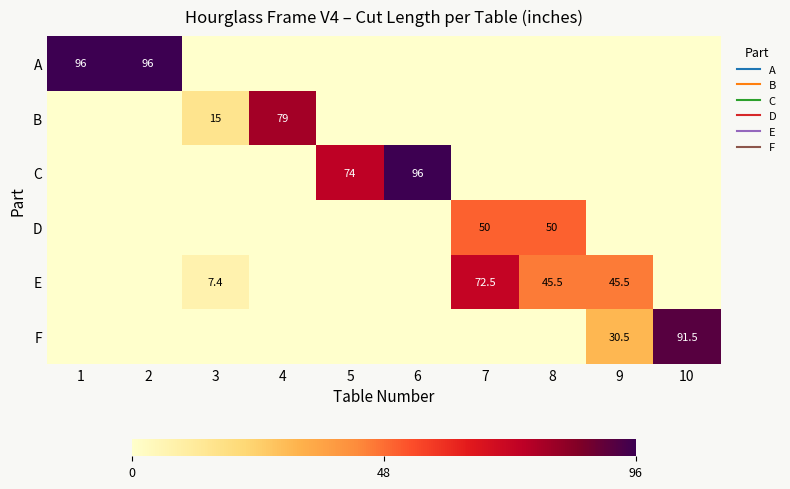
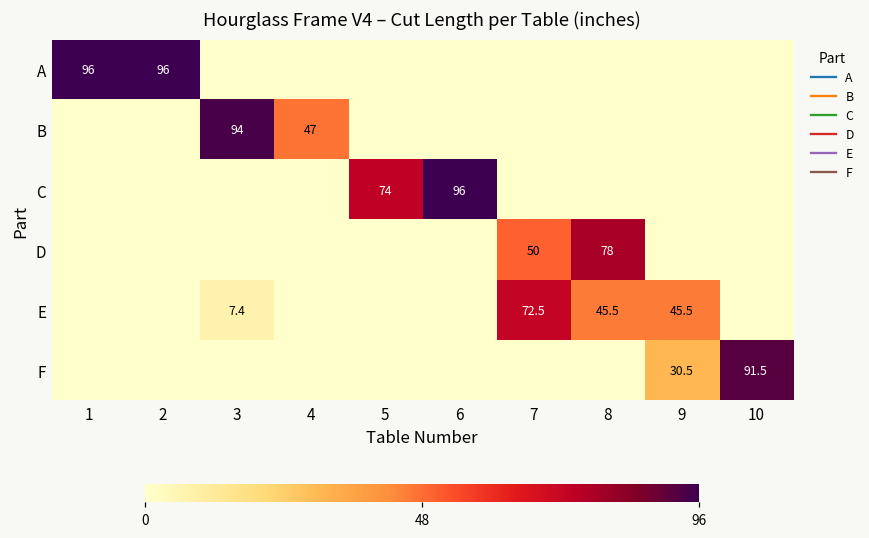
  {
    "A": {
      "1": 96,
      "2": 96
    },
    "B": {
-     "3": 15,
-     "4": 79
+     "3": 94,
+     "4": 47
    },
    "C": {
      "5": 74,
      "6": 96
    },
    "D": {
      "7": 50,
-     "8": 50
+     "8": 78
    },
    "E": {
      "3": 7.4,
      "7": 72.5,
      "8": 45.5,
      "9": 45.5
    },
    "F": {
      "9": 30.5,
      "10": 91.5
    }
  }
